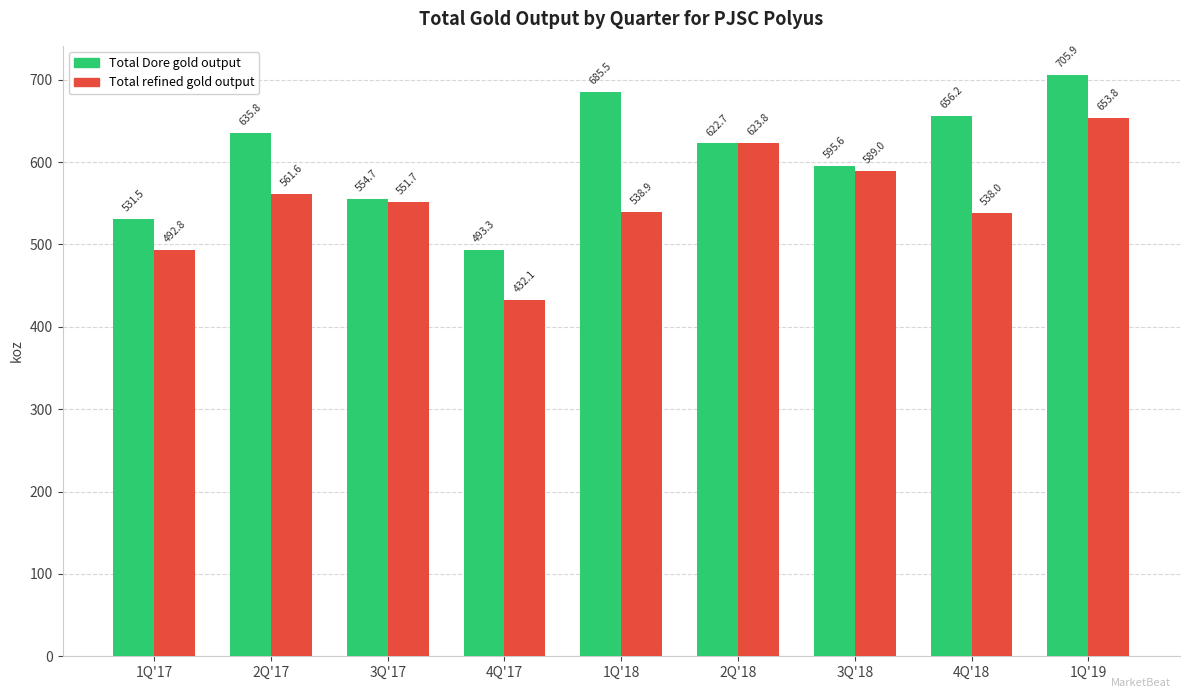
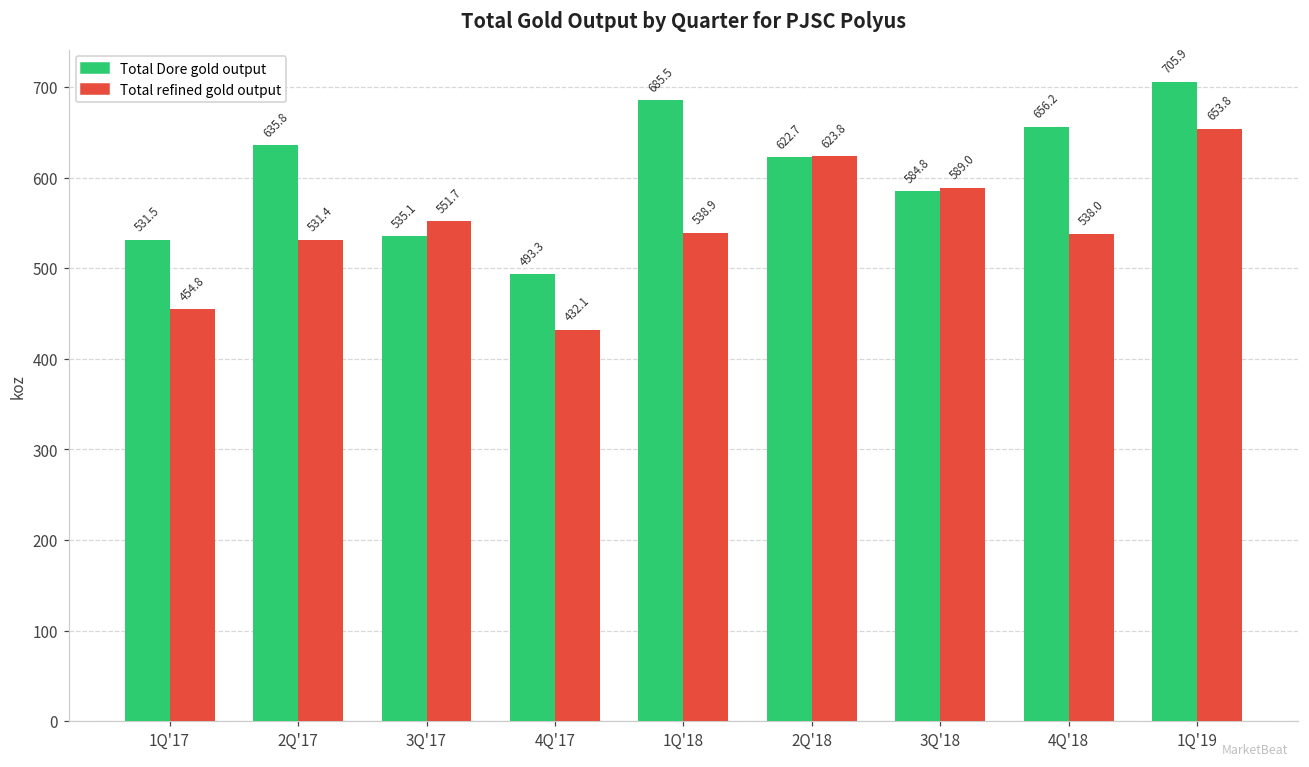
  {
    "Total Dore gold output": {
      "1Q'17": 531.5,
      "2Q'17": 635.8,
-     "3Q'17": 554.7,
+     "3Q'17": 535.1,
      "4Q'17": 493.3,
      "1Q'18": 685.5,
      "2Q'18": 622.7,
-     "3Q'18": 595.6,
+     "3Q'18": 584.8,
      "4Q'18": 656.2,
      "1Q'19": 705.9
    },
    "Total refined gold output": {
-     "1Q'17": 492.8,
-     "2Q'17": 561.6,
+     "1Q'17": 454.8,
+     "2Q'17": 531.4,
      "3Q'17": 551.7,
      "4Q'17": 432.1,
      "1Q'18": 538.9,
      "2Q'18": 623.8,
      "3Q'18": 589.0,
      "4Q'18": 538.0,
      "1Q'19": 653.8
    }
  }
